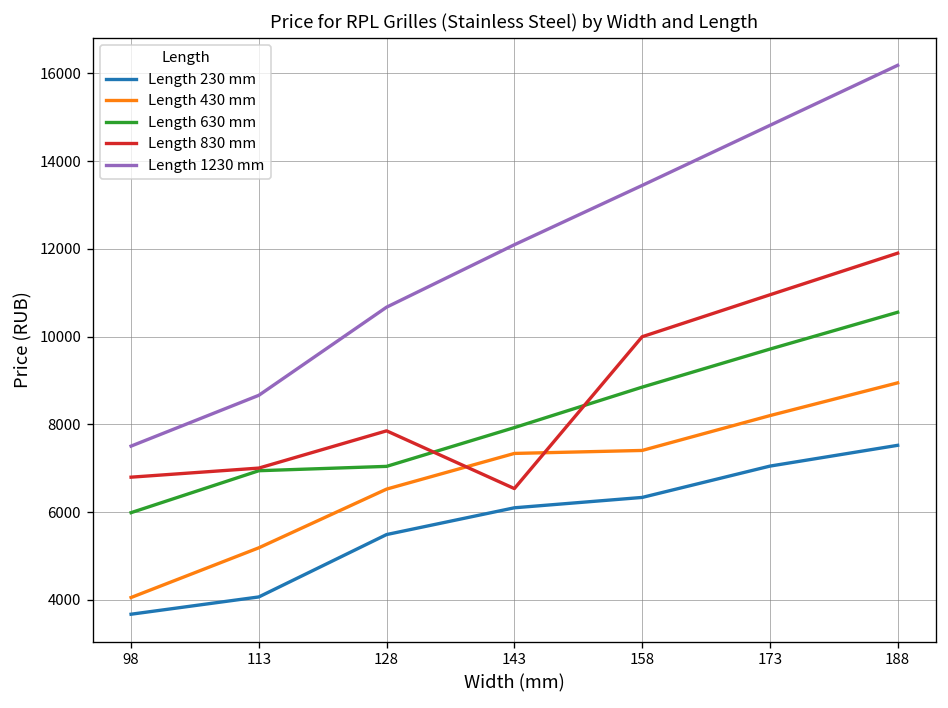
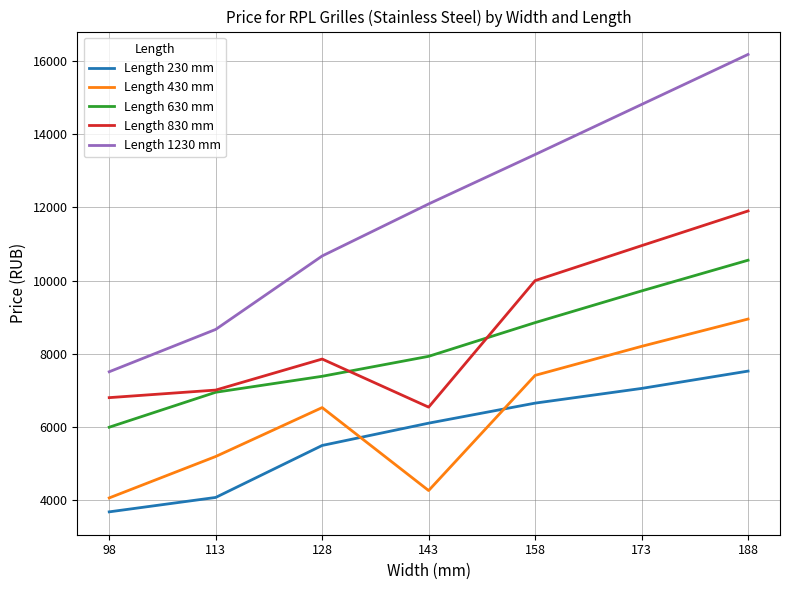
  {
    "Length 230 mm": {
      "98": 3700,
      "113": 4100,
      "128": 5500,
      "143": 6100,
-     "158": 6300,
+     "158": 6600,
      "173": 7100,
      "188": 7500
    },
    "Length 430 mm": {
      "98": 4100,
      "113": 5200,
      "128": 6500,
-     "143": 7300,
+     "143": 4300,
      "158": 7400,
      "173": 8200,
      "188": 8900
    },
    "Length 630 mm": {
      "98": 6000,
-     "128": 7000,
+     "128": 7400,
      "143": 7900,
      "158": 8900,
      "173": 9700,
      "188": 10600
    },
    "Length 830 mm": {
      "98": 6800,
      "128": 7900,
      "143": 6500,
      "158": 10000,
      "173": 11000,
      "188": 11900
    },
    "Length 1230 mm": {
      "98": 7500,
      "113": 8700,
      "128": 10700,
      "143": 12100,
      "158": 13400,
      "173": 14800,
      "188": 16200
    }
  }
